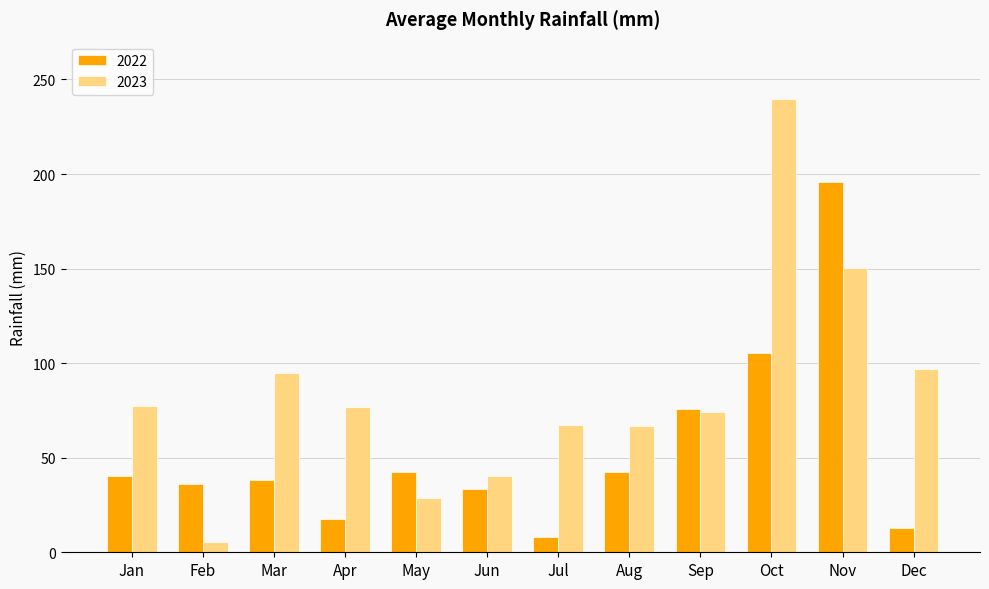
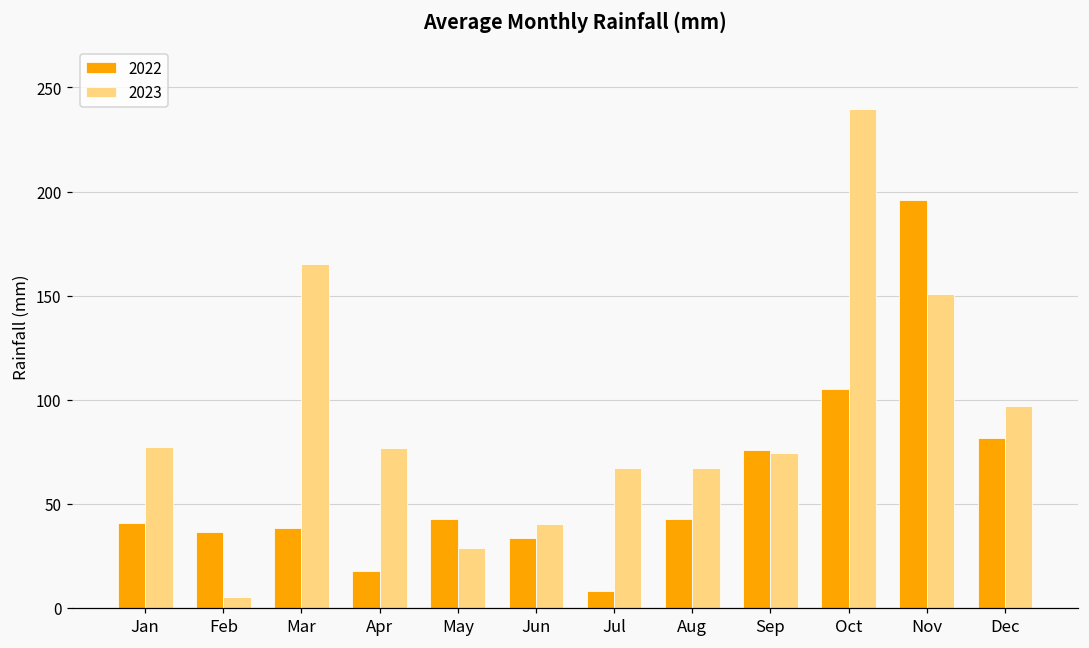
  {
    "2022": {
      "Jan": 41,
      "Feb": 36,
      "Mar": 38,
      "Apr": 18,
      "May": 43,
      "Jun": 33,
      "Jul": 8,
      "Aug": 42,
      "Sep": 76,
      "Oct": 105,
      "Nov": 196,
-     "Dec": 13
+     "Dec": 82
    },
    "2023": {
      "Jan": 77,
      "Feb": 5,
-     "Mar": 95,
+     "Mar": 165,
      "Apr": 77,
      "May": 29,
      "Jun": 40,
      "Jul": 67,
      "Aug": 67,
      "Sep": 74,
      "Oct": 240,
      "Nov": 151,
      "Dec": 97
    }
  }
